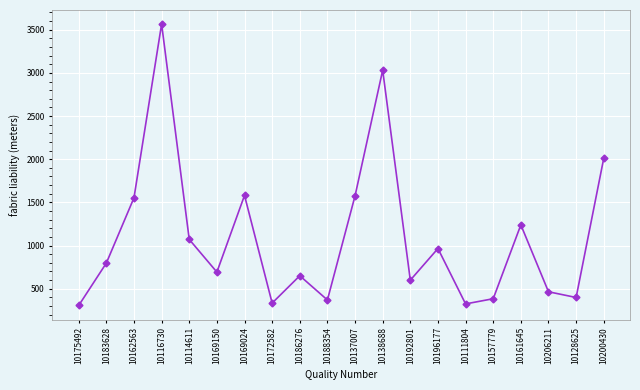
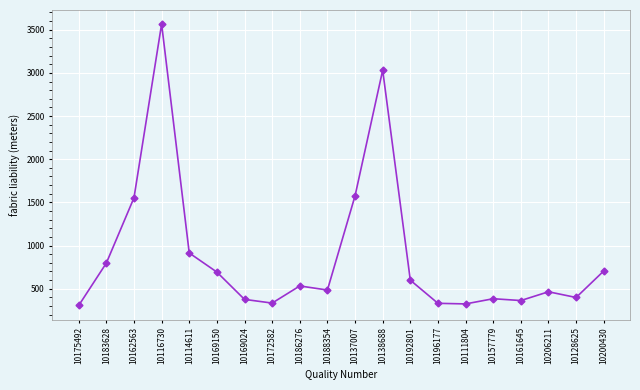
  {
    "10175492": 300,
    "10183628": 800,
    "10162563": 1600,
    "10116730": 3600,
-   "10114611": 1100,
+   "10114611": 900,
    "10169150": 700,
-   "10169024": 1600,
+   "10169024": 400,
    "10172582": 300,
-   "10186276": 700,
-   "10188354": 400,
+   "10186276": 500,
+   "10188354": 500,
    "10137007": 1600,
    "10138688": 3000,
    "10192801": 600,
-   "10196177": 1000,
+   "10196177": 300,
    "10111804": 300,
    "10157779": 400,
-   "10161645": 1200,
+   "10161645": 400,
    "10206211": 500,
    "10128625": 400,
-   "10200430": 2000
+   "10200430": 700
  }
